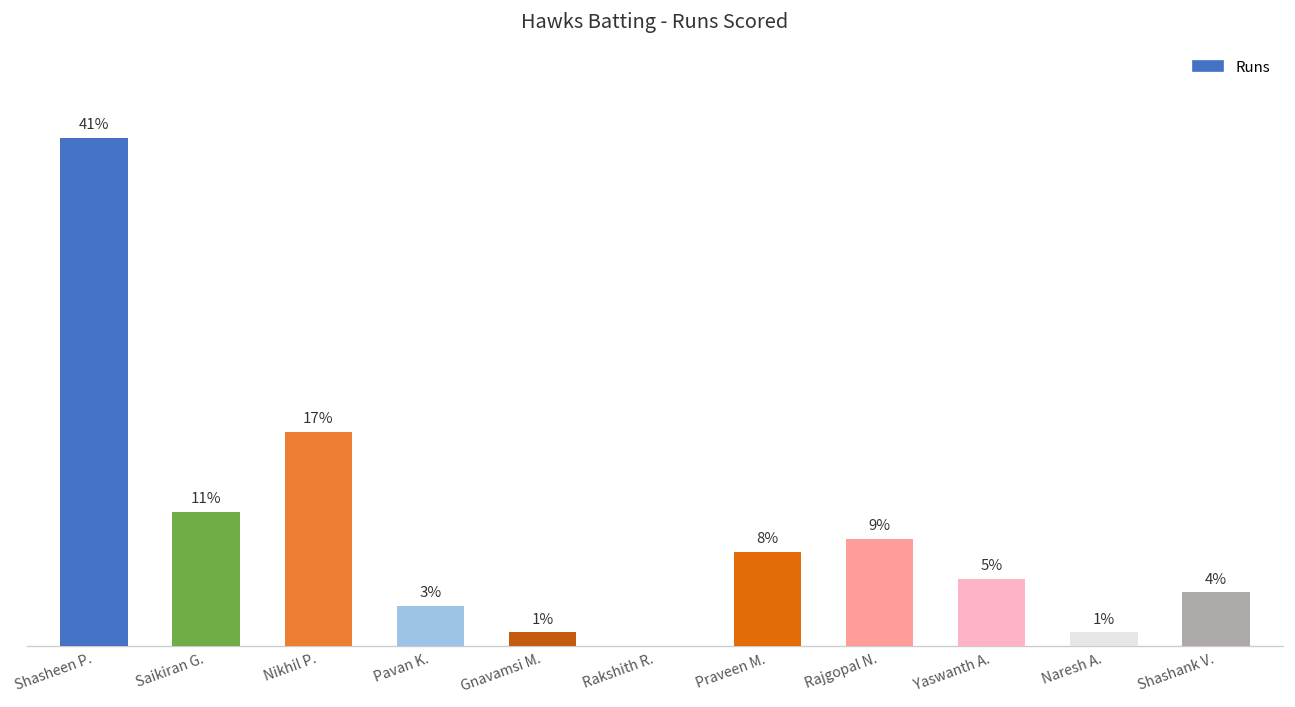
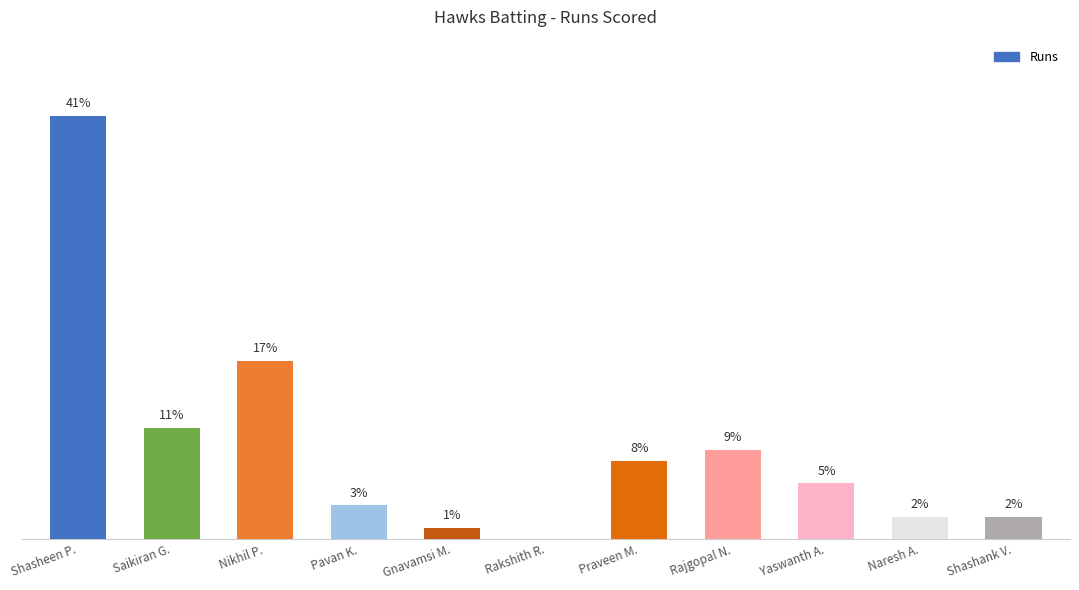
  {
    "Pavan K.": "3%",
    "Gnavamsi M.": "1%",
    "Yaswanth A.": "5%",
-   "Naresh A.": "1%",
-   "Shashank V.": "4%"
+   "Naresh A.": "2%",
+   "Shashank V.": "2%"
  }
